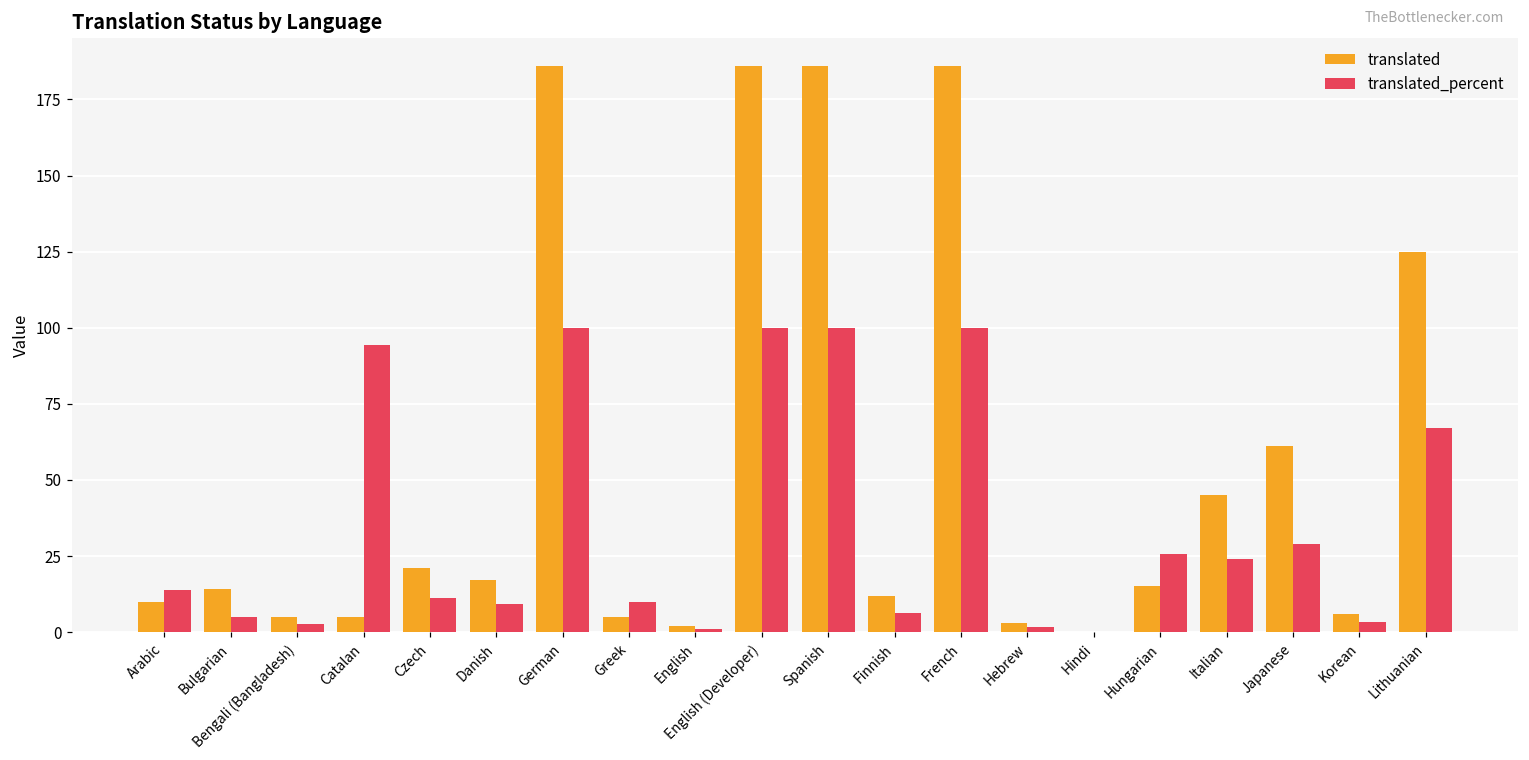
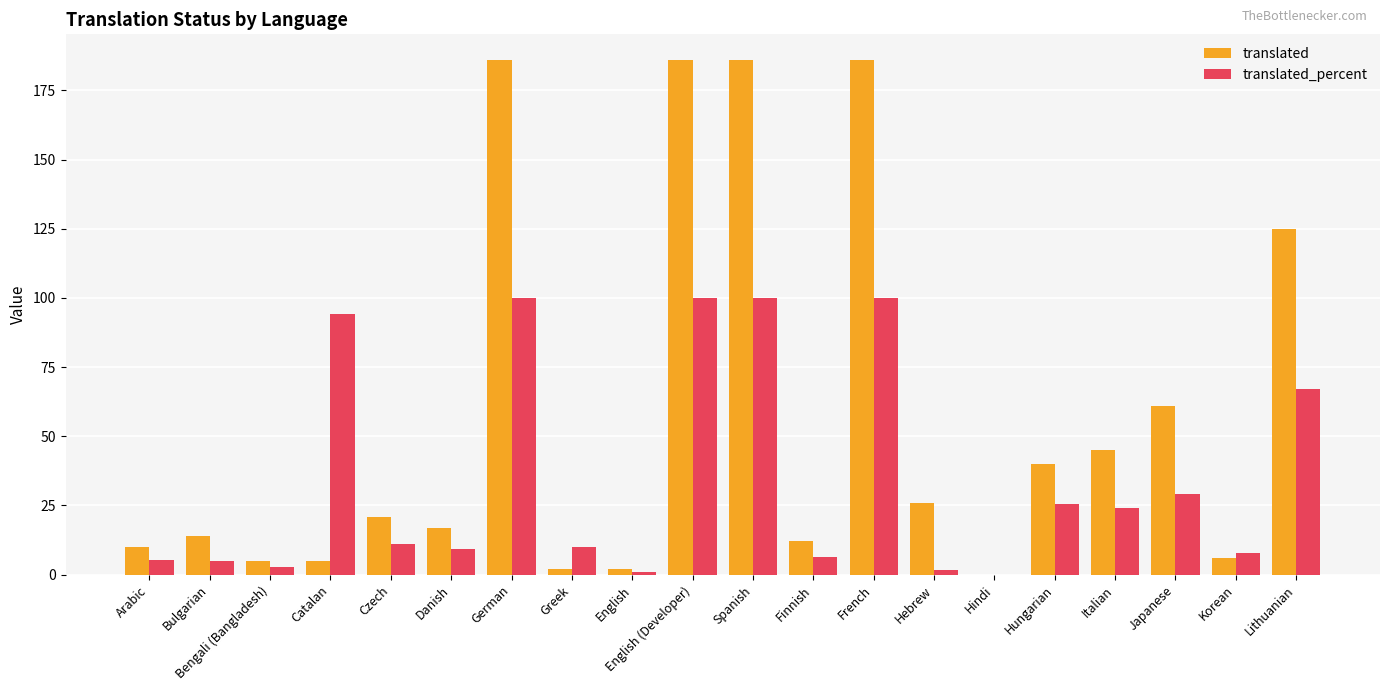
  {
    "translated": {
      "Arabic": 10,
      "Bulgarian": 14,
      "Bengali (Bangladesh)": 5,
      "Catalan": 5,
      "Czech": 21,
      "Danish": 17,
      "German": 186,
-     "Greek": 5,
+     "Greek": 2,
      "English": 2,
      "English (Developer)": 186,
      "Spanish": 186,
      "Finnish": 12,
      "French": 186,
-     "Hebrew": 3,
+     "Hebrew": 26,
      "Hindi": 0,
-     "Hungarian": 15,
+     "Hungarian": 40,
      "Italian": 45,
      "Japanese": 61,
      "Korean": 6,
      "Lithuanian": 125
    },
    "translated_percent": {
-     "Arabic": 14,
+     "Arabic": 5,
      "Bulgarian": 5,
      "Bengali (Bangladesh)": 3,
      "Catalan": 94,
      "Czech": 11,
      "Danish": 9,
      "German": 100,
      "Greek": 10,
      "English": 1,
      "English (Developer)": 100,
      "Spanish": 100,
      "Finnish": 6,
      "French": 100,
      "Hebrew": 2,
      "Hindi": 0,
      "Hungarian": 26,
      "Italian": 24,
      "Japanese": 29,
-     "Korean": 3,
+     "Korean": 8,
      "Lithuanian": 67
    }
  }
